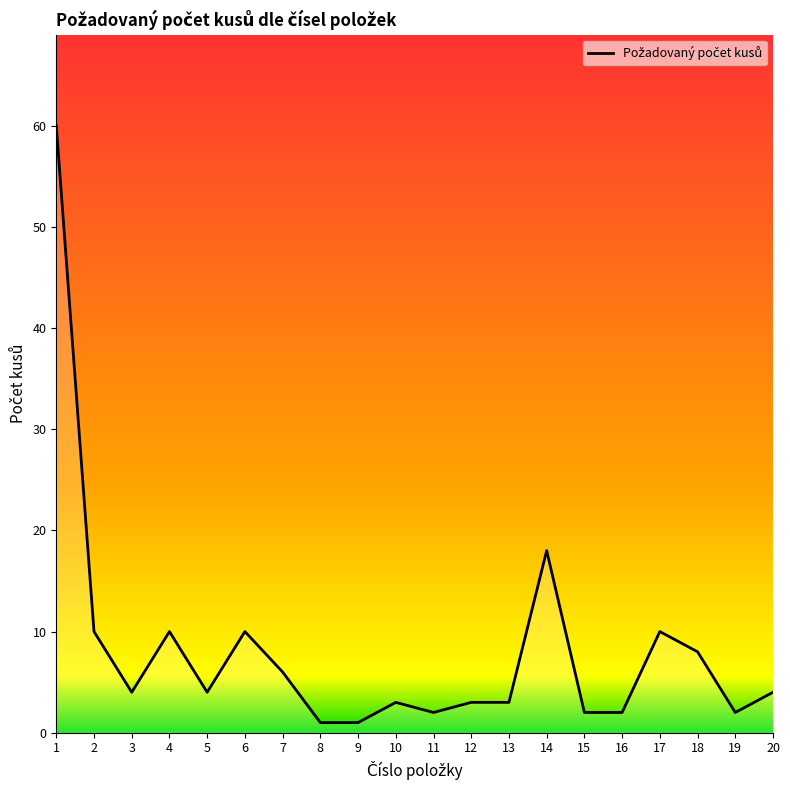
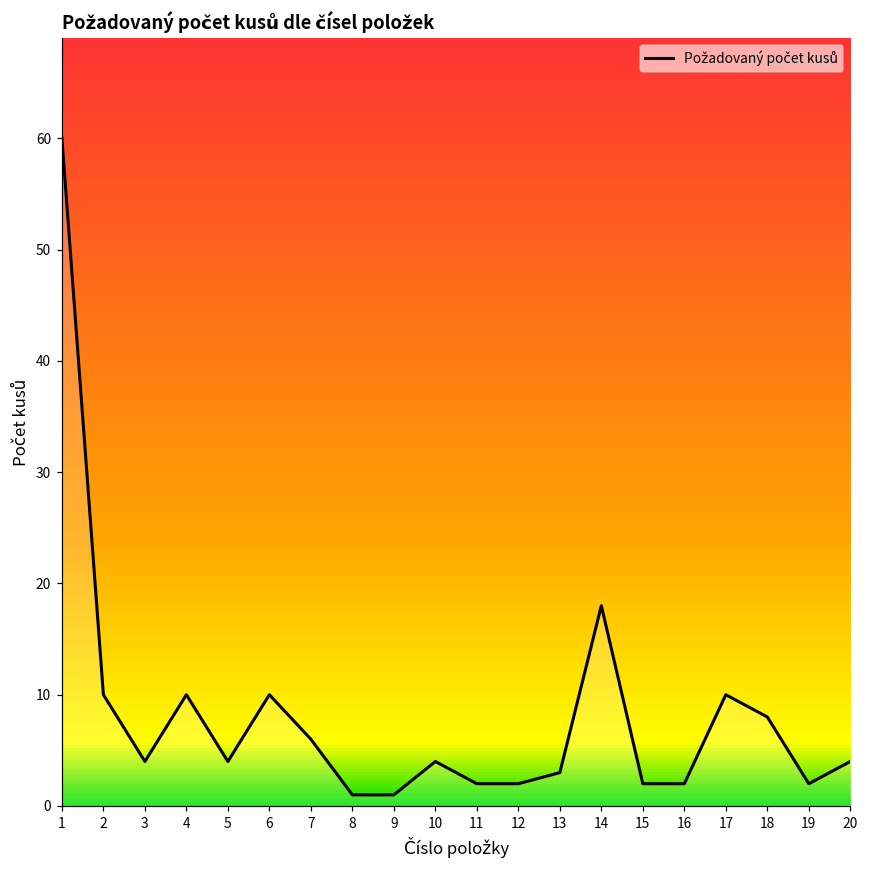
  {
    "1": 60,
    "2": 10,
    "3": 4,
    "4": 10,
    "5": 4,
    "6": 10,
    "7": 6,
    "8": 1,
    "9": 1,
-   "10": 3,
+   "10": 4,
    "11": 2,
-   "12": 3,
+   "12": 2,
    "13": 3,
    "14": 18,
    "15": 2,
    "16": 2,
    "17": 10,
    "18": 8,
    "19": 2,
    "20": 4
  }
